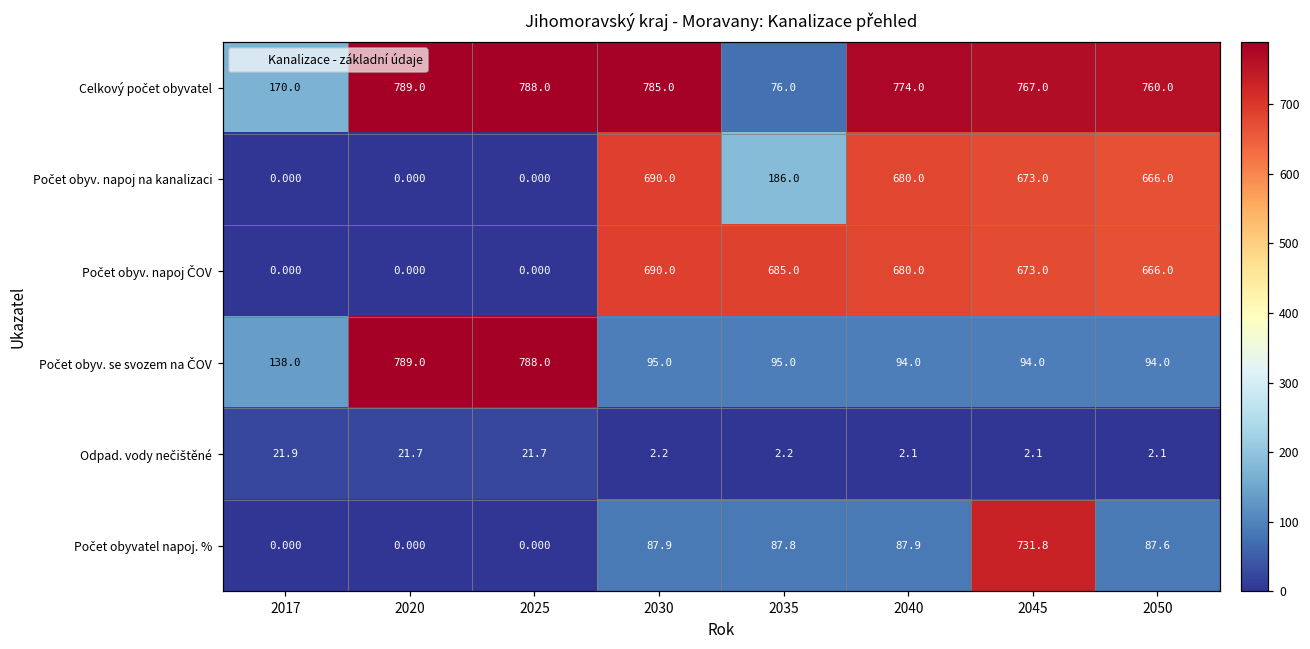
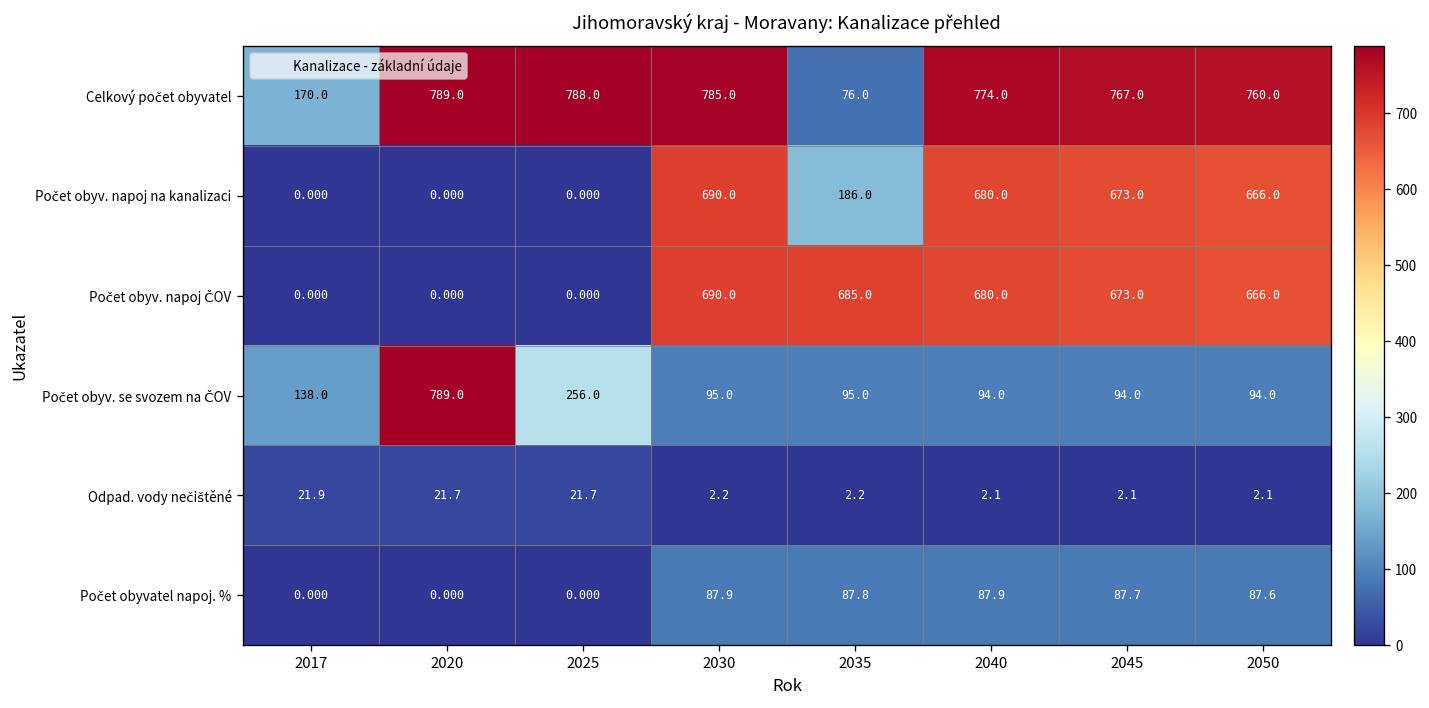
  {
    "Celkový počet obyvatel": {
      "2017": 170.0,
      "2020": 789.0,
      "2025": 788.0,
      "2030": 785.0,
      "2035": 76.0,
      "2040": 774.0,
      "2045": 767.0,
      "2050": 760.0
    },
    "Počet obyv. napoj na kanalizaci": {
      "2017": 0.000,
      "2020": 0.000,
      "2025": 0.000,
      "2030": 690.0,
      "2035": 186.0,
      "2040": 680.0,
      "2045": 673.0,
      "2050": 666.0
    },
    "Počet obyv. napoj ČOV": {
      "2017": 0.000,
      "2020": 0.000,
      "2025": 0.000,
      "2030": 690.0,
      "2035": 685.0,
      "2040": 680.0,
      "2045": 673.0,
      "2050": 666.0
    },
    "Počet obyv. se svozem na ČOV": {
      "2017": 138.0,
      "2020": 789.0,
-     "2025": 788.0,
+     "2025": 256.0,
      "2030": 95.0,
      "2035": 95.0,
      "2040": 94.0,
      "2045": 94.0,
      "2050": 94.0
    },
    "Odpad. vody nečištěné": {
      "2017": 21.9,
      "2020": 21.7,
      "2025": 21.7,
      "2030": 2.2,
      "2035": 2.2,
      "2040": 2.1,
      "2045": 2.1,
      "2050": 2.1
    },
    "Počet obyvatel napoj. %": {
      "2017": 0.000,
      "2020": 0.000,
      "2025": 0.000,
      "2030": 87.9,
      "2035": 87.8,
      "2040": 87.9,
-     "2045": 731.8,
+     "2045": 87.7,
      "2050": 87.6
    }
  }
